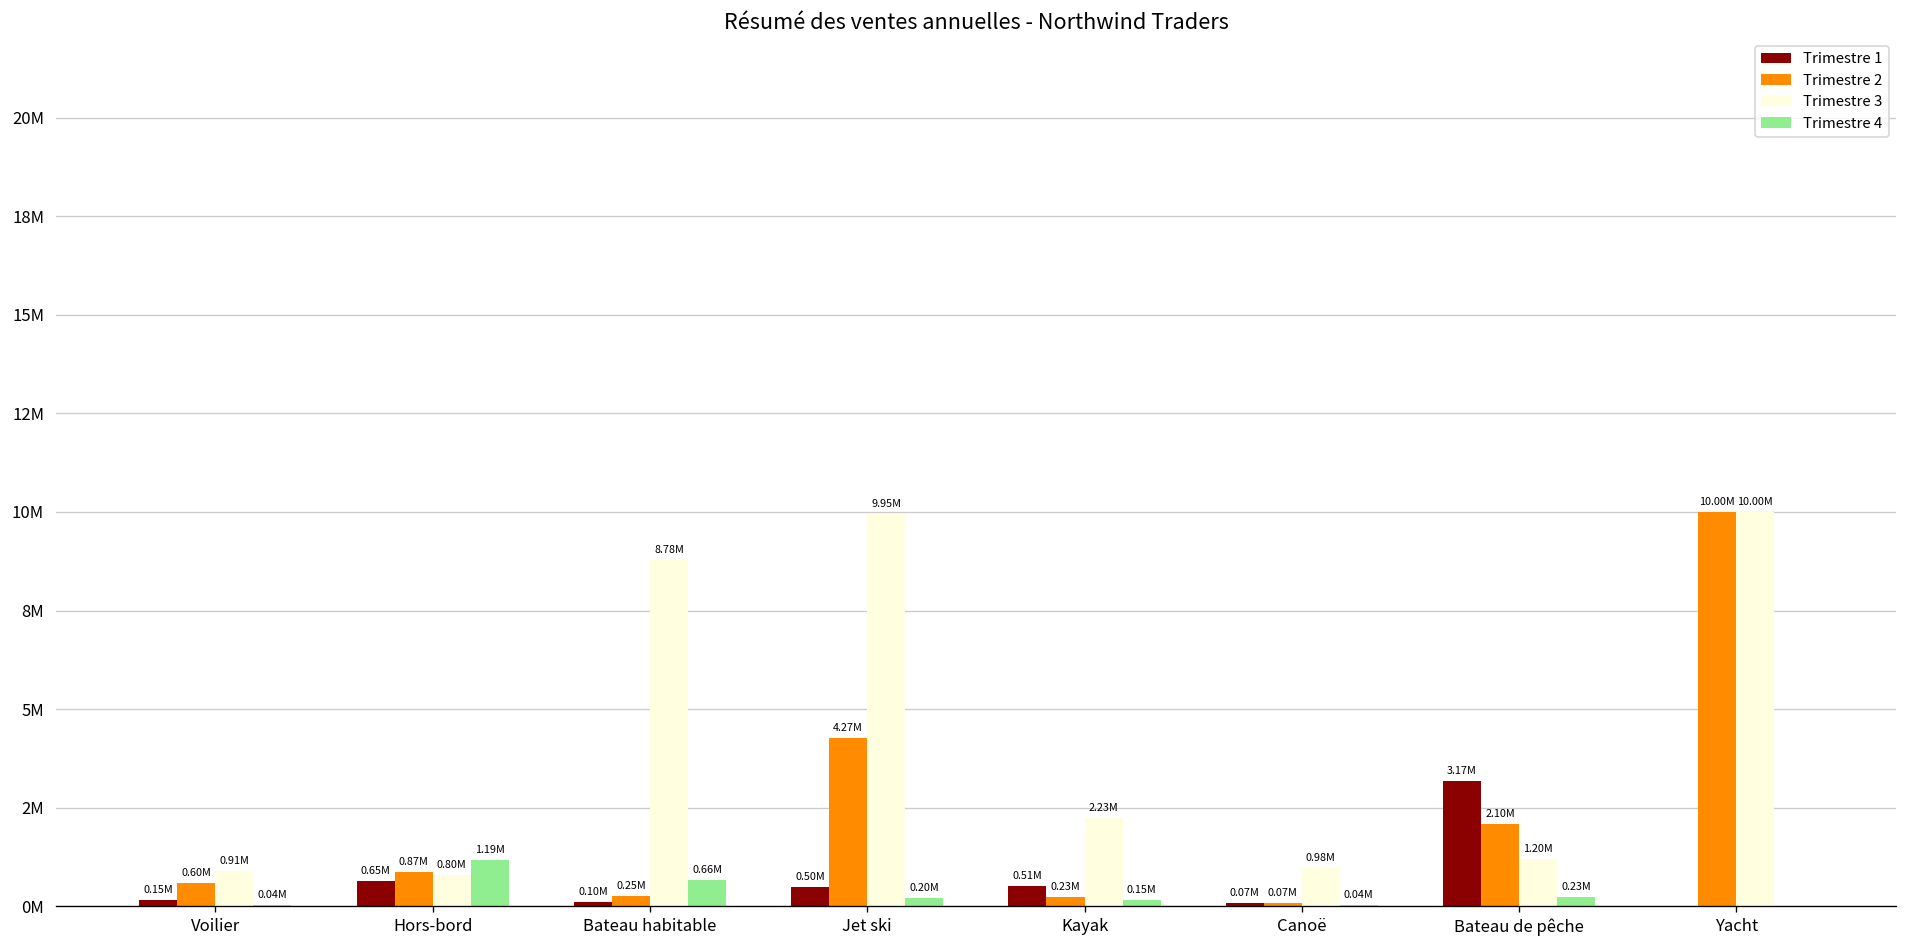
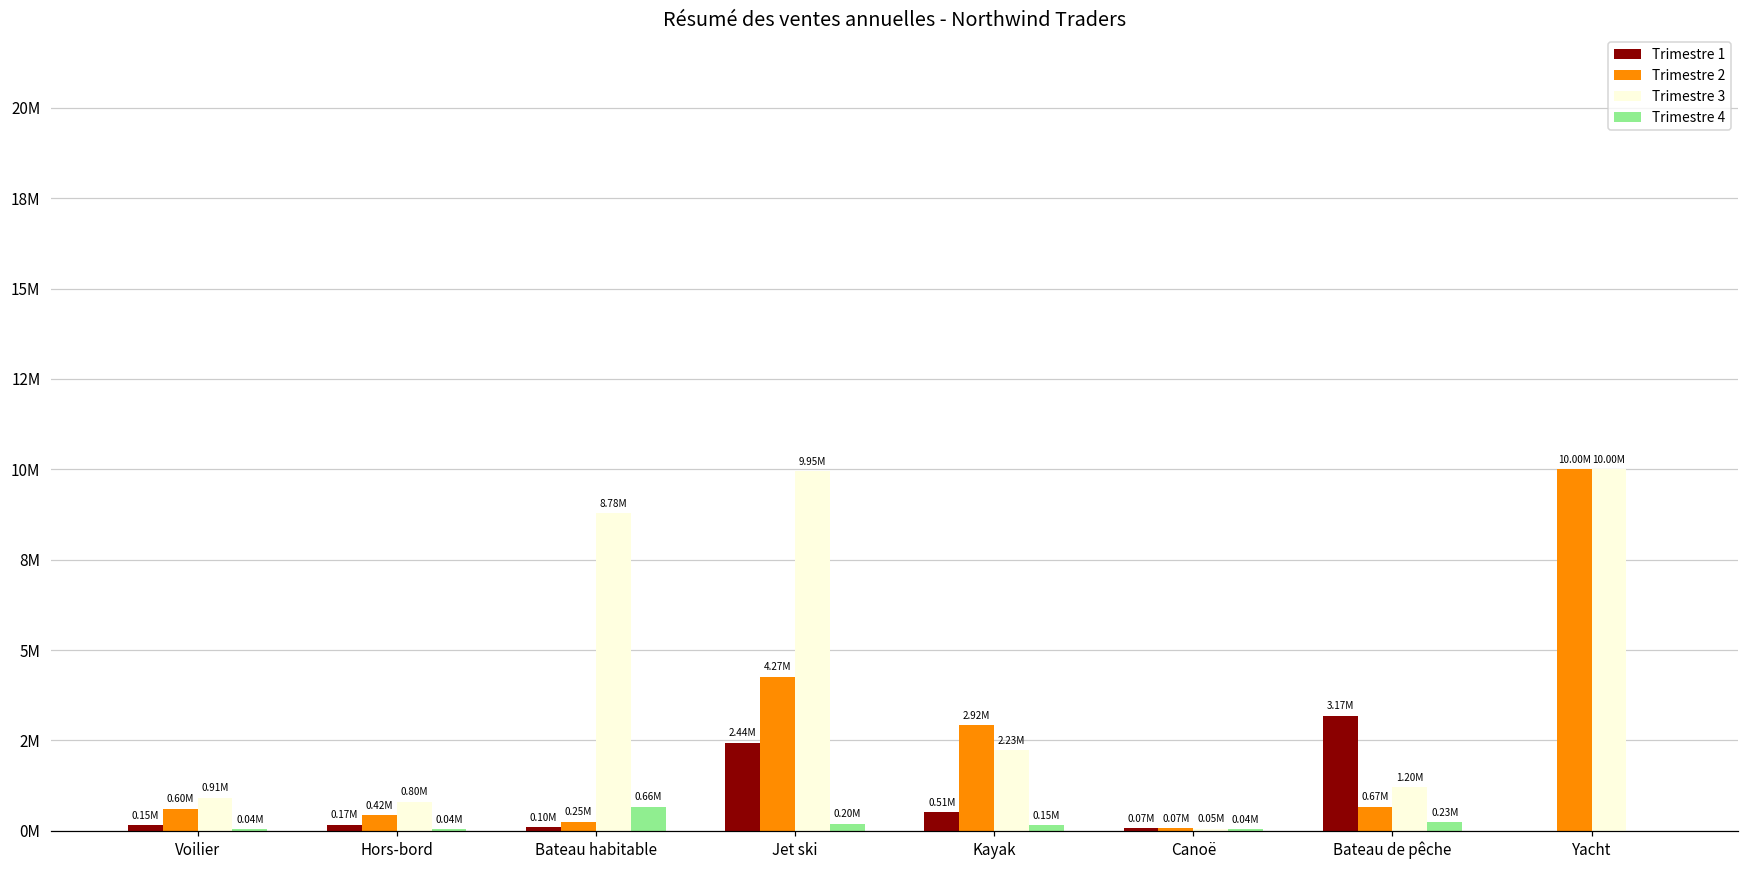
  {
    "Trimestre 1": {
      "Voilier": "0.15M",
-     "Hors-bord": "0.65M",
+     "Hors-bord": "0.17M",
      "Bateau habitable": "0.10M",
-     "Jet ski": "0.50M",
+     "Jet ski": "2.44M",
      "Kayak": "0.51M",
      "Canoë": "0.07M",
      "Bateau de pêche": "3.17M"
    },
    "Trimestre 2": {
      "Voilier": "0.60M",
-     "Hors-bord": "0.87M",
+     "Hors-bord": "0.42M",
      "Bateau habitable": "0.25M",
      "Jet ski": "4.27M",
-     "Kayak": "0.23M",
+     "Kayak": "2.92M",
      "Canoë": "0.07M",
-     "Bateau de pêche": "2.10M",
+     "Bateau de pêche": "0.67M",
      "Yacht": "10.00M"
    },
    "Trimestre 3": {
      "Voilier": "0.91M",
      "Hors-bord": "0.80M",
      "Bateau habitable": "8.78M",
      "Jet ski": "9.95M",
      "Kayak": "2.23M",
-     "Canoë": "0.98M",
+     "Canoë": "0.05M",
      "Bateau de pêche": "1.20M",
      "Yacht": "10.00M"
    },
    "Trimestre 4": {
      "Voilier": "0.04M",
-     "Hors-bord": "1.19M",
+     "Hors-bord": "0.04M",
      "Bateau habitable": "0.66M",
      "Jet ski": "0.20M",
      "Kayak": "0.15M",
      "Canoë": "0.04M",
      "Bateau de pêche": "0.23M"
    }
  }
